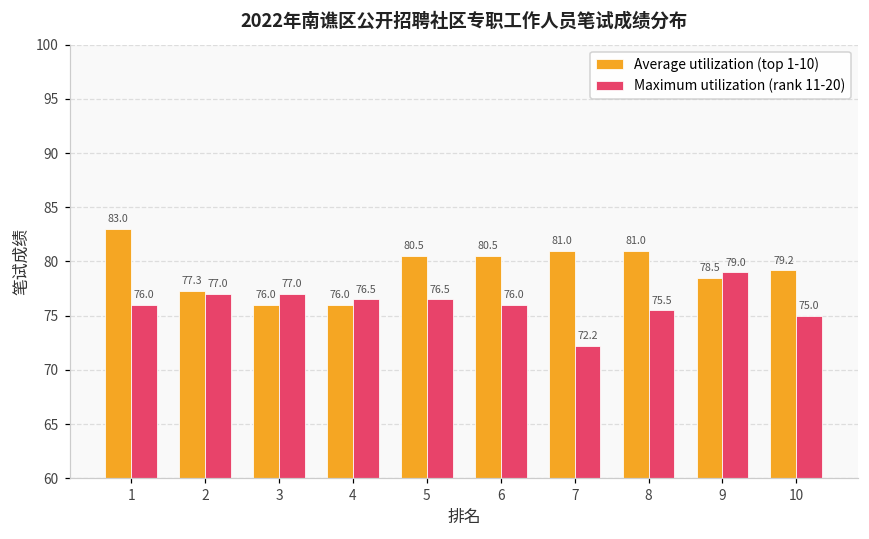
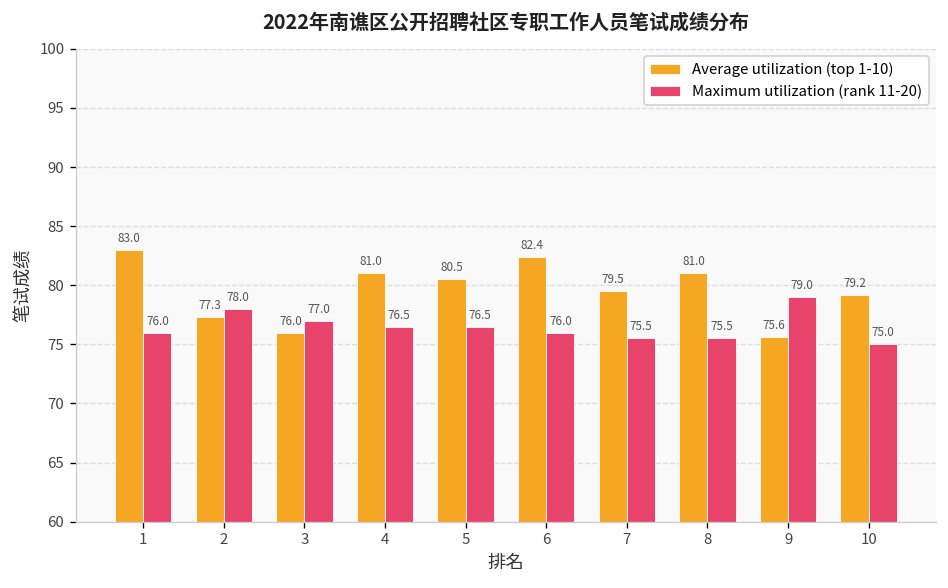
  {
    "Average utilization (top 1-10)": {
      "1": 83.0,
      "2": 77.3,
      "3": 76.0,
-     "4": 76.0,
+     "4": 81.0,
      "5": 80.5,
-     "6": 80.5,
-     "7": 81.0,
+     "6": 82.4,
+     "7": 79.5,
      "8": 81.0,
-     "9": 78.5,
+     "9": 75.6,
      "10": 79.2
    },
    "Maximum utilization (rank 11-20)": {
      "1": 76.0,
-     "2": 77.0,
+     "2": 78.0,
      "3": 77.0,
      "4": 76.5,
      "5": 76.5,
      "6": 76.0,
-     "7": 72.2,
+     "7": 75.5,
      "8": 75.5,
      "9": 79.0,
      "10": 75.0
    }
  }
